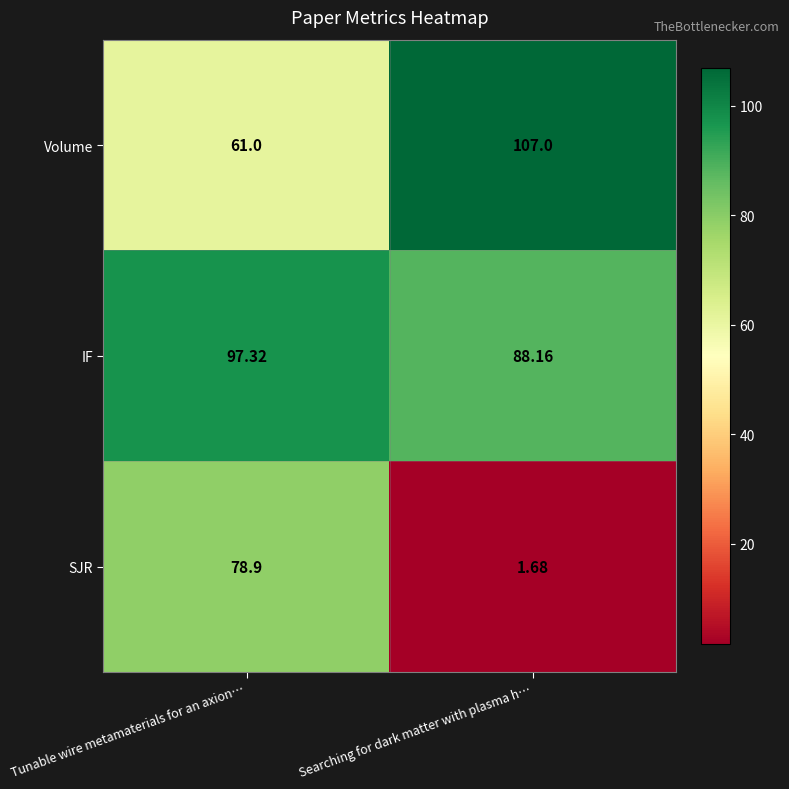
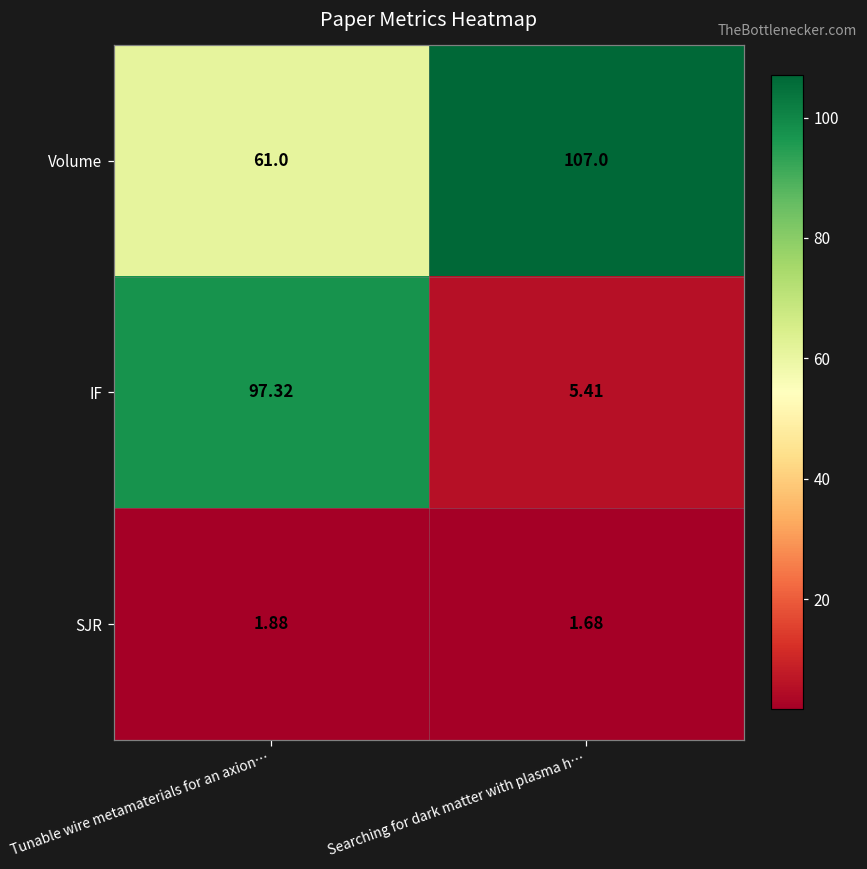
  {
    "Volume": {
      "Tunable wire metamaterials for an axion…": 61.0,
      "Searching for dark matter with plasma h…": 107.0
    },
    "IF": {
      "Tunable wire metamaterials for an axion…": 97.32,
-     "Searching for dark matter with plasma h…": 88.16
+     "Searching for dark matter with plasma h…": 5.41
    },
    "SJR": {
-     "Tunable wire metamaterials for an axion…": 78.9,
+     "Tunable wire metamaterials for an axion…": 1.88,
      "Searching for dark matter with plasma h…": 1.68
    }
  }
